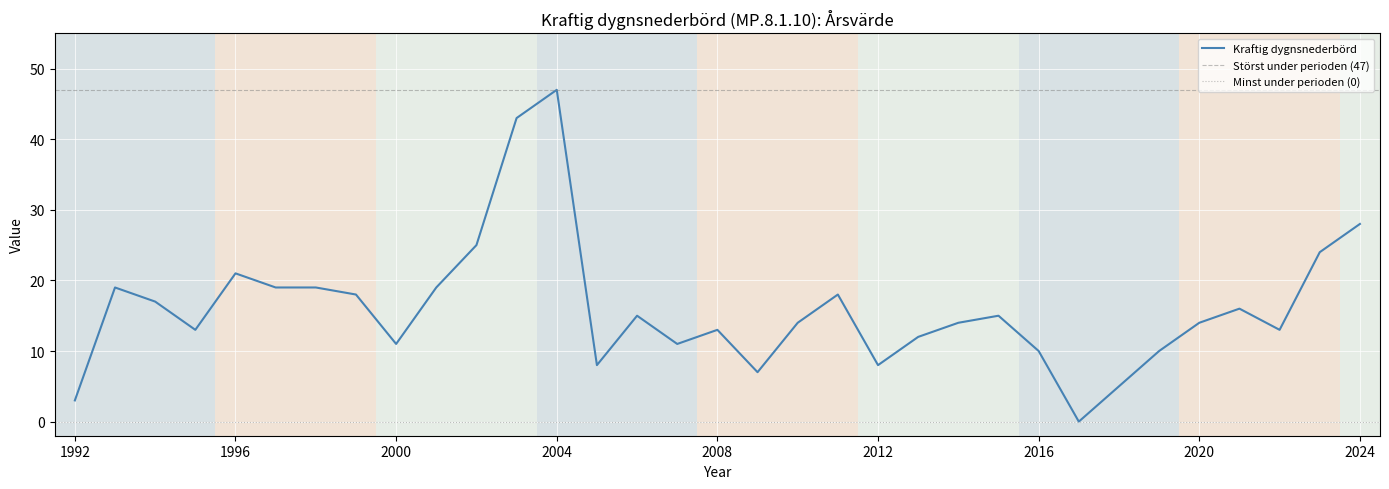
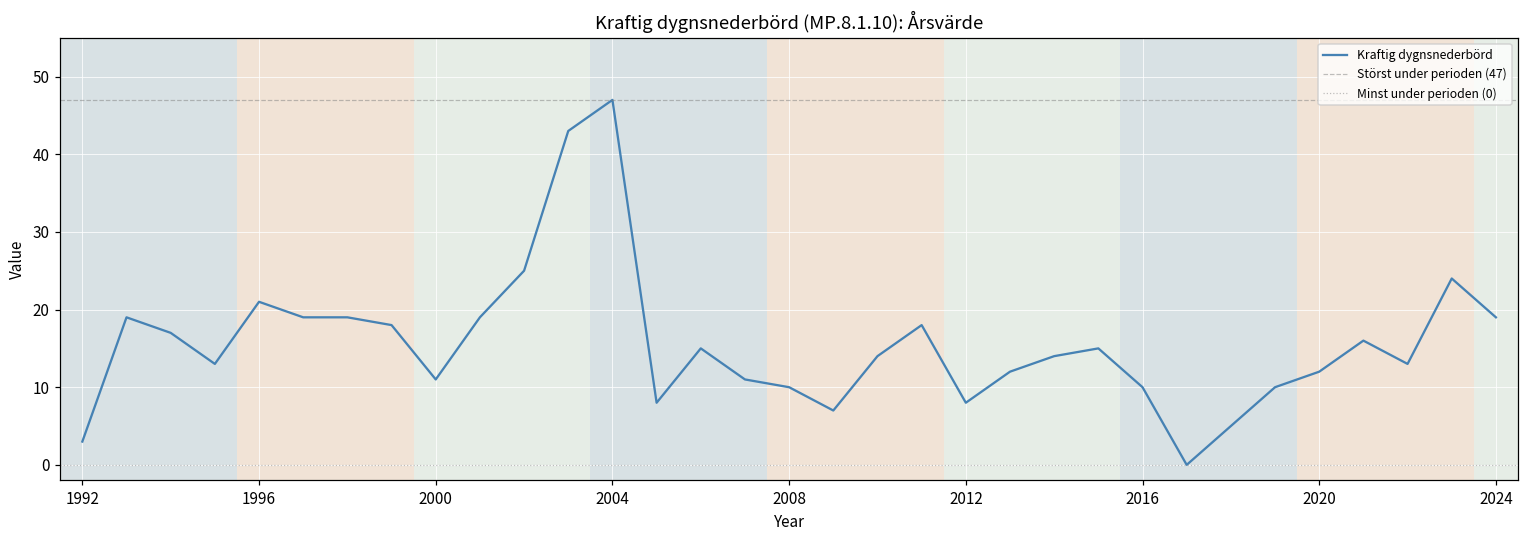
  {
    "1992": 3,
    "1996": 21,
    "2000": 11,
    "2004": 47,
-   "2008": 13,
+   "2008": 10,
    "2012": 8,
    "2016": 10,
-   "2020": 14,
-   "2024": 28
+   "2020": 12,
+   "2024": 19
  }
